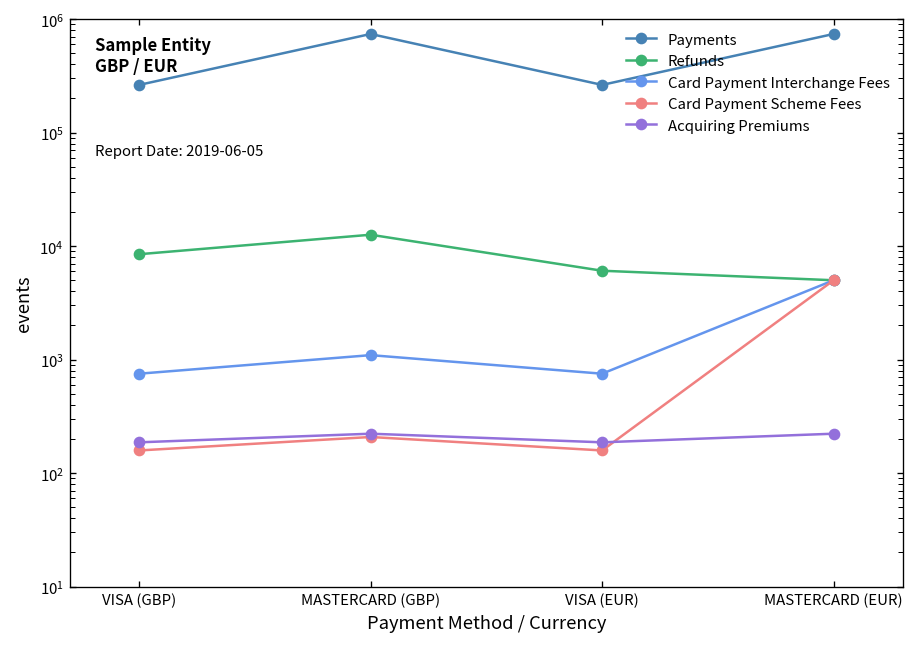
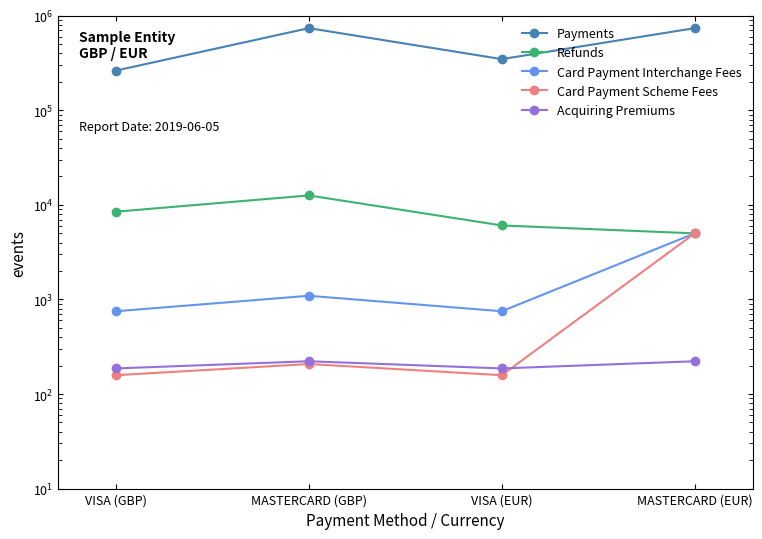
  {
    "Payments": {
      "VISA (GBP)": 260000,
      "MASTERCARD (GBP)": 700000,
-     "VISA (EUR)": 260000,
+     "VISA (EUR)": 350000,
      "MASTERCARD (EUR)": 700000
    },
    "Refunds": {
      "VISA (GBP)": 8000,
      "MASTERCARD (GBP)": 13000,
      "VISA (EUR)": 6000
    },
    "Card Payment Interchange Fees": {
      "VISA (GBP)": 800,
      "MASTERCARD (GBP)": 1100,
      "VISA (EUR)": 800
    },
    "Card Payment Scheme Fees": {
      "VISA (GBP)": 160,
      "MASTERCARD (GBP)": 210,
      "VISA (EUR)": 160
    },
    "Acquiring Premiums": {
      "VISA (GBP)": 190,
      "MASTERCARD (GBP)": 220,
      "VISA (EUR)": 190,
      "MASTERCARD (EUR)": 220
    }
  }
